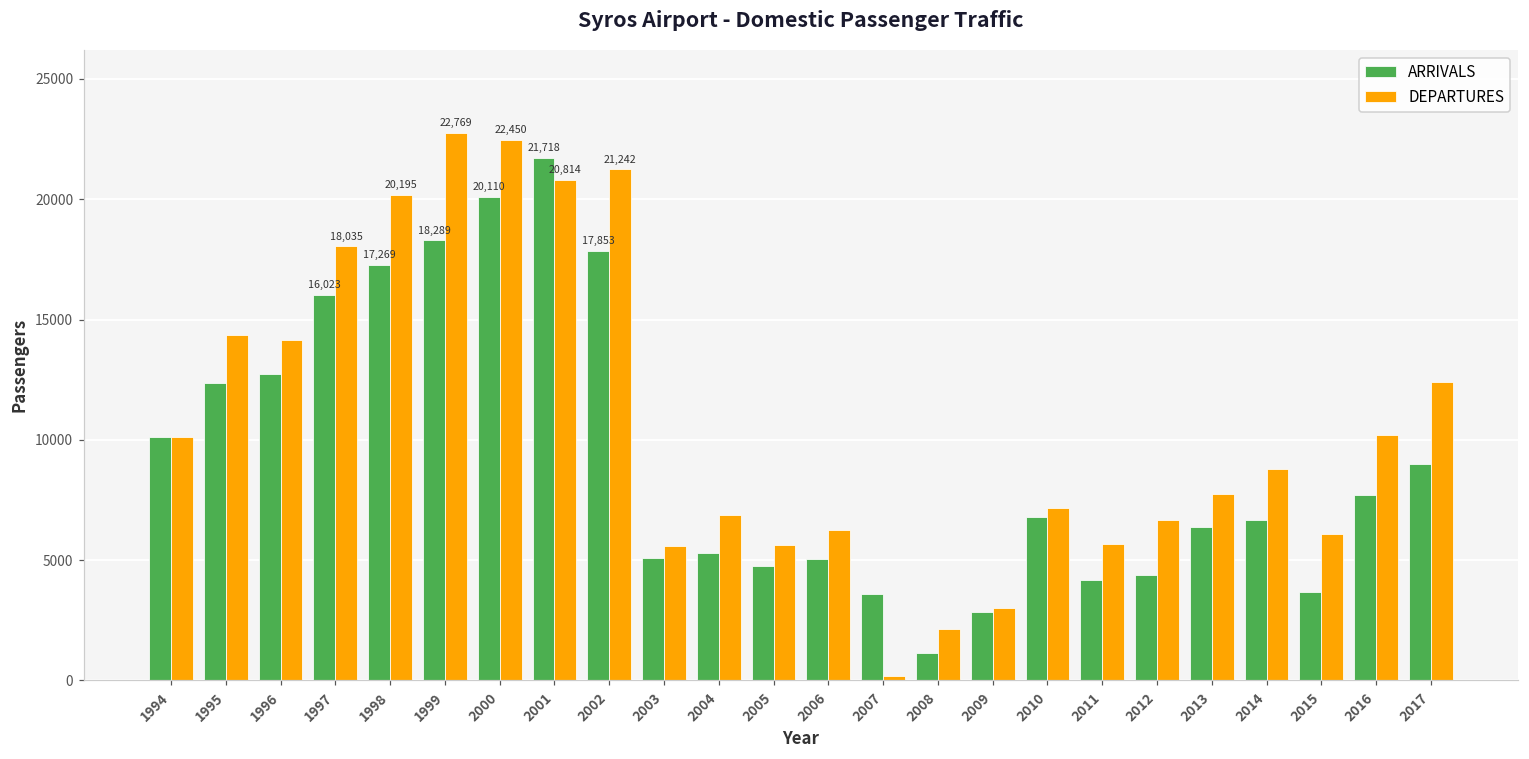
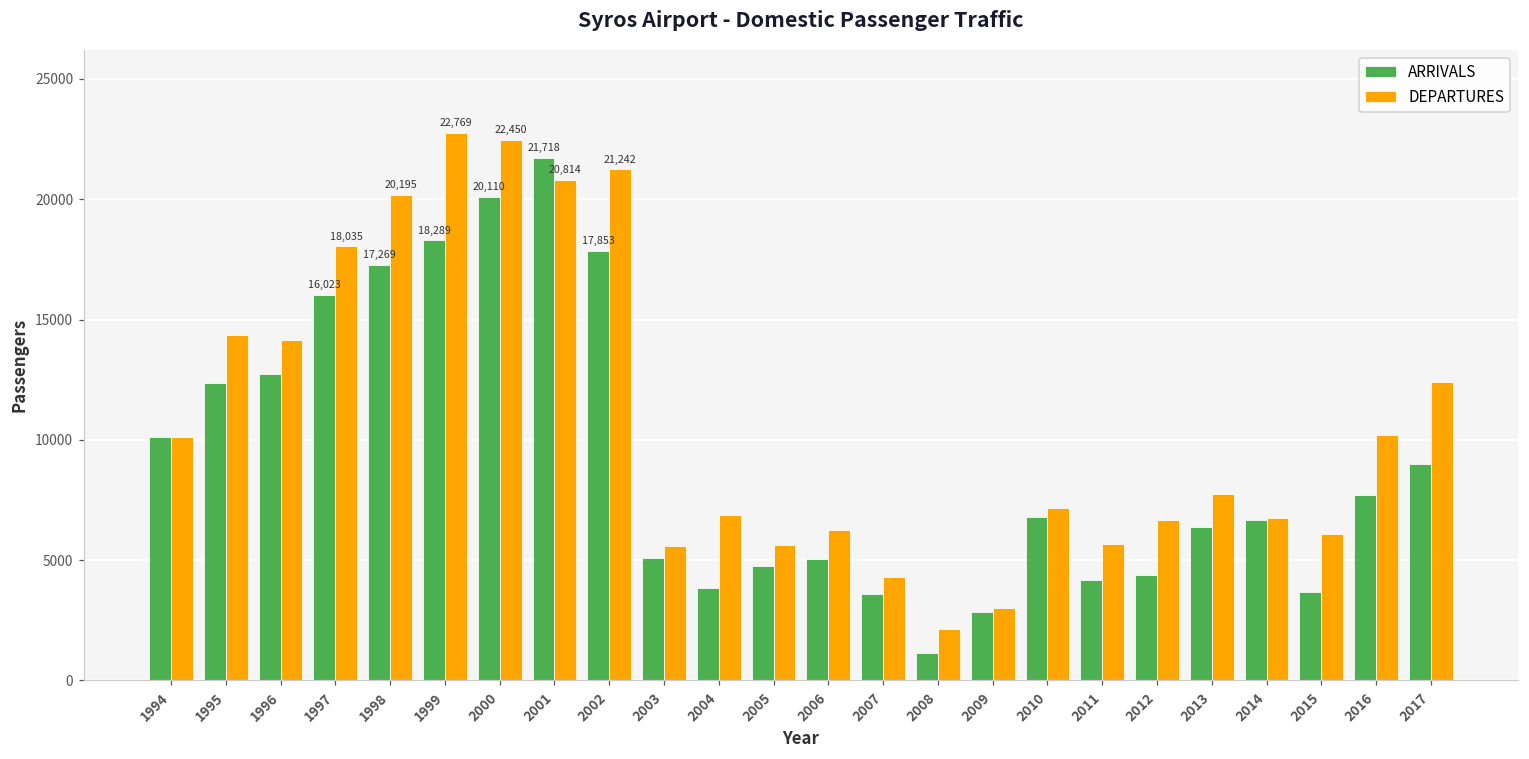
  {
    "ARRIVALS": {
      "1994": 10100,
      "1995": 12400,
      "1996": 12700,
      "2003": 5100,
-     "2004": 5300,
+     "2004": 3800,
      "2005": 4800,
      "2006": 5000,
      "2007": 3600,
      "2008": 1100,
      "2009": 2800,
      "2010": 6800,
      "2011": 4200,
      "2012": 4400,
      "2013": 6400,
      "2014": 6700,
      "2015": 3700,
      "2016": 7700,
      "2017": 9000
    },
    "DEPARTURES": {
      "1994": 10100,
      "1995": 14400,
      "1996": 14200,
      "2003": 5600,
      "2004": 6900,
      "2005": 5600,
      "2006": 6200,
-     "2007": 200,
+     "2007": 4300,
      "2008": 2100,
      "2009": 3000,
      "2010": 7200,
      "2011": 5700,
      "2012": 6700,
      "2013": 7800,
-     "2014": 8800,
+     "2014": 6800,
      "2015": 6100,
      "2016": 10200,
      "2017": 12400
    }
  }
